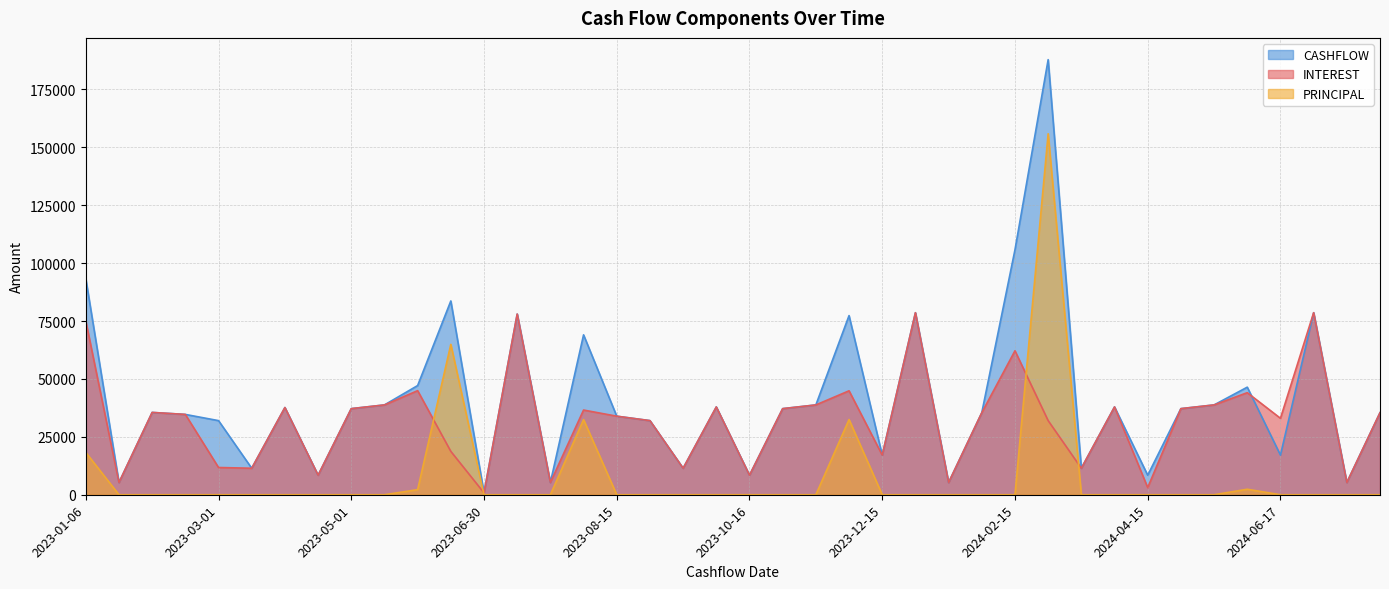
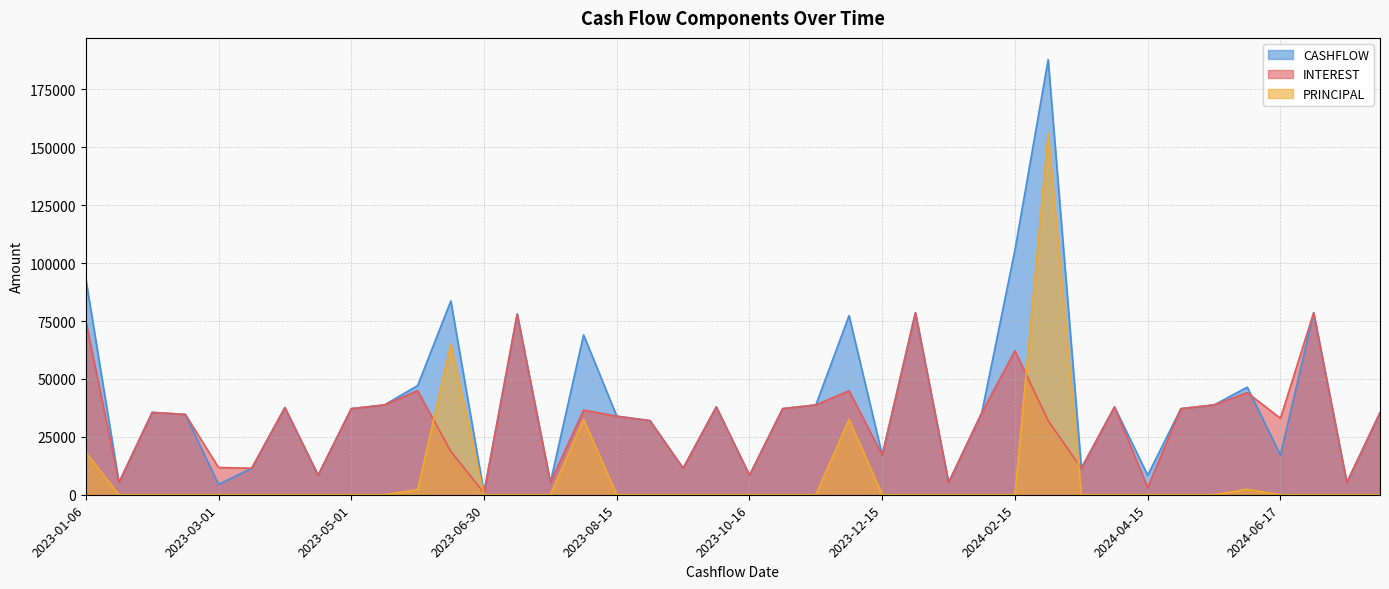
  {
    "CASHFLOW": {
      "2023-01-06": 93000,
-     "2023-03-01": 32000,
+     "2023-03-01": 4000,
      "2024-02-15": 106000,
      "2024-04-15": 8000,
      "2024-06-17": 17000
    },
    "INTEREST": {
      "2023-01-06": 75000,
      "2023-03-01": 12000,
      "2024-02-15": 62000,
      "2024-04-15": 3000,
      "2024-06-17": 33000
    },
    "PRINCIPAL": {
      "2023-01-06": 18000,
      "2023-03-01": 0,
      "2023-05-01": 0,
      "2023-08-15": 0,
      "2023-10-16": 0,
      "2023-12-15": 0,
      "2024-02-15": 0,
      "2024-04-15": 0,
      "2024-06-17": 0
    }
  }
